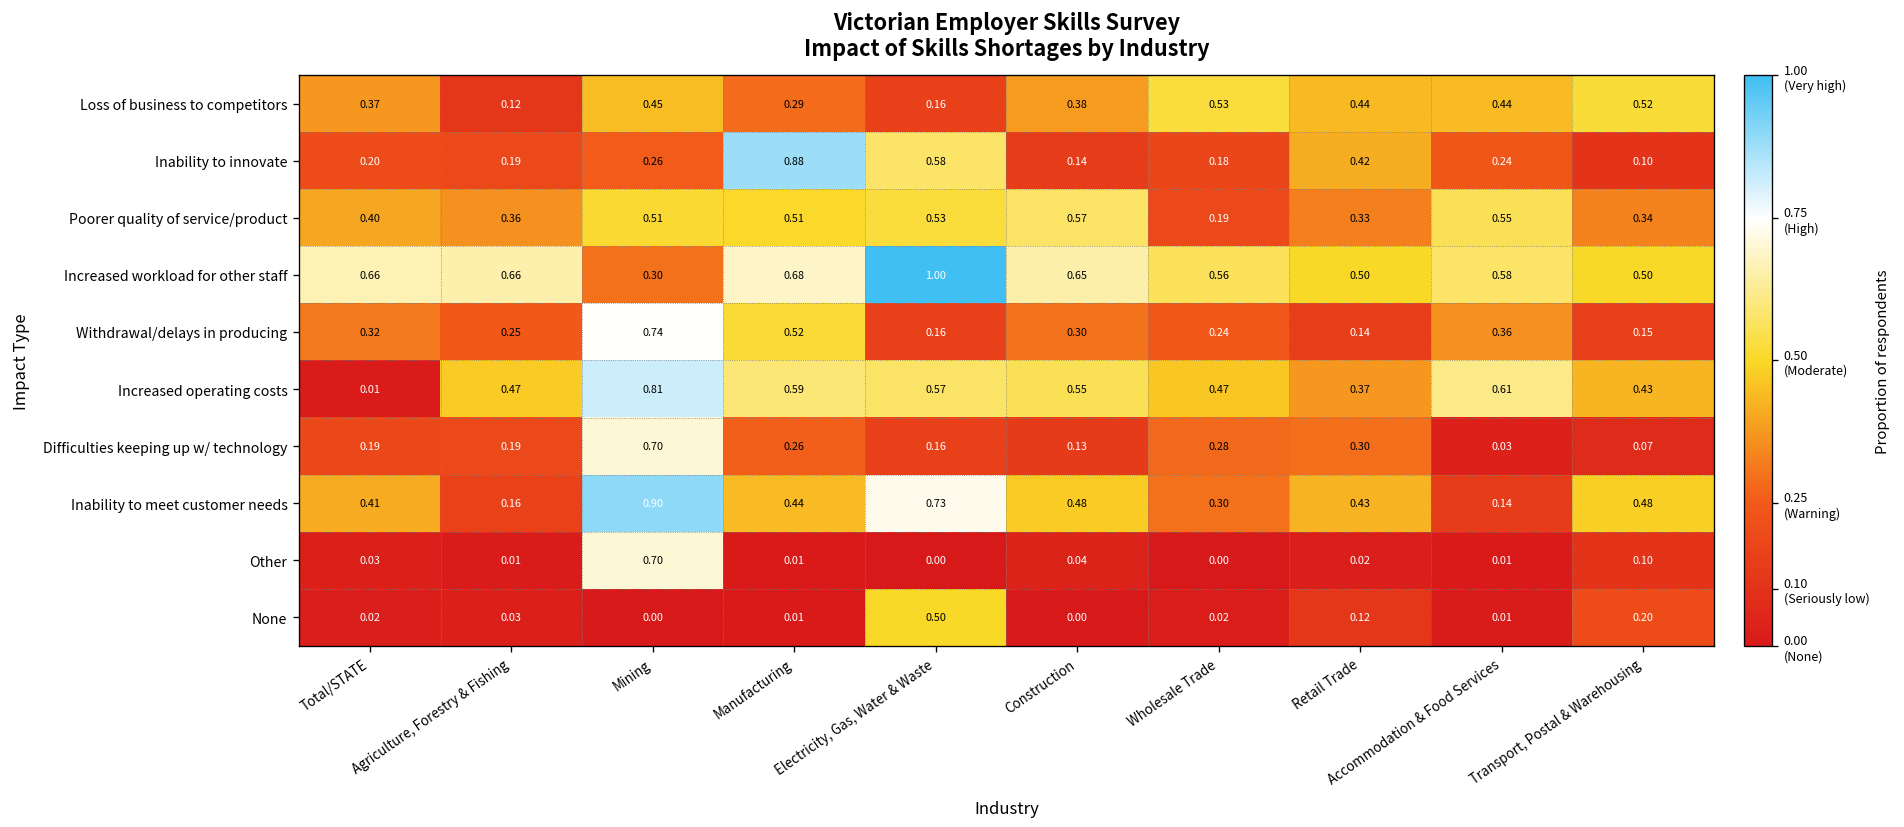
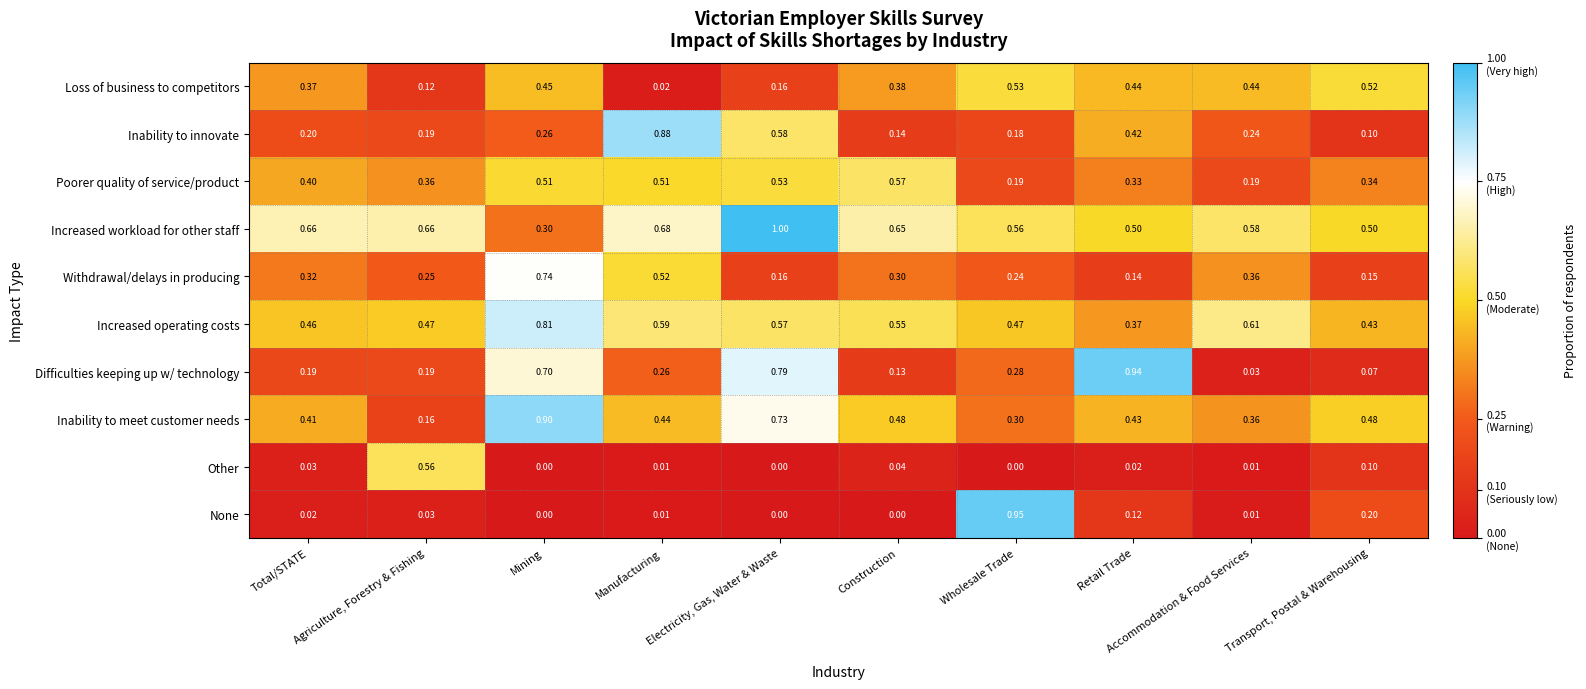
  {
    "Loss of business to competitors": {
      "Total/STATE": 0.37,
      "Agriculture, Forestry & Fishing": 0.12,
      "Mining": 0.45,
-     "Manufacturing": 0.29,
+     "Manufacturing": 0.02,
      "Electricity, Gas, Water & Waste": 0.16,
      "Construction": 0.38,
      "Wholesale Trade": 0.53,
      "Retail Trade": 0.44,
      "Accommodation & Food Services": 0.44,
      "Transport, Postal & Warehousing": 0.52
    },
    "Inability to innovate": {
      "Total/STATE": 0.20,
      "Agriculture, Forestry & Fishing": 0.19,
      "Mining": 0.26,
      "Manufacturing": 0.88,
      "Electricity, Gas, Water & Waste": 0.58,
      "Construction": 0.14,
      "Wholesale Trade": 0.18,
      "Retail Trade": 0.42,
      "Accommodation & Food Services": 0.24,
      "Transport, Postal & Warehousing": 0.10
    },
    "Poorer quality of service/product": {
      "Total/STATE": 0.40,
      "Agriculture, Forestry & Fishing": 0.36,
      "Mining": 0.51,
      "Manufacturing": 0.51,
      "Electricity, Gas, Water & Waste": 0.53,
      "Construction": 0.57,
      "Wholesale Trade": 0.19,
      "Retail Trade": 0.33,
-     "Accommodation & Food Services": 0.55,
+     "Accommodation & Food Services": 0.19,
      "Transport, Postal & Warehousing": 0.34
    },
    "Increased workload for other staff": {
      "Total/STATE": 0.66,
      "Agriculture, Forestry & Fishing": 0.66,
      "Mining": 0.30,
      "Manufacturing": 0.68,
      "Electricity, Gas, Water & Waste": 1.00,
      "Construction": 0.65,
      "Wholesale Trade": 0.56,
      "Retail Trade": 0.50,
      "Accommodation & Food Services": 0.58,
      "Transport, Postal & Warehousing": 0.50
    },
    "Withdrawal/delays in producing": {
      "Total/STATE": 0.32,
      "Agriculture, Forestry & Fishing": 0.25,
      "Mining": 0.74,
      "Manufacturing": 0.52,
      "Electricity, Gas, Water & Waste": 0.16,
      "Construction": 0.30,
      "Wholesale Trade": 0.24,
      "Retail Trade": 0.14,
      "Accommodation & Food Services": 0.36,
      "Transport, Postal & Warehousing": 0.15
    },
    "Increased operating costs": {
-     "Total/STATE": 0.01,
+     "Total/STATE": 0.46,
      "Agriculture, Forestry & Fishing": 0.47,
      "Mining": 0.81,
      "Manufacturing": 0.59,
      "Electricity, Gas, Water & Waste": 0.57,
      "Construction": 0.55,
      "Wholesale Trade": 0.47,
      "Retail Trade": 0.37,
      "Accommodation & Food Services": 0.61,
      "Transport, Postal & Warehousing": 0.43
    },
    "Difficulties keeping up w/ technology": {
      "Total/STATE": 0.19,
      "Agriculture, Forestry & Fishing": 0.19,
      "Mining": 0.70,
      "Manufacturing": 0.26,
-     "Electricity, Gas, Water & Waste": 0.16,
+     "Electricity, Gas, Water & Waste": 0.79,
      "Construction": 0.13,
      "Wholesale Trade": 0.28,
-     "Retail Trade": 0.30,
+     "Retail Trade": 0.94,
      "Accommodation & Food Services": 0.03,
      "Transport, Postal & Warehousing": 0.07
    },
    "Inability to meet customer needs": {
      "Total/STATE": 0.41,
      "Agriculture, Forestry & Fishing": 0.16,
      "Mining": 0.90,
      "Manufacturing": 0.44,
      "Electricity, Gas, Water & Waste": 0.73,
      "Construction": 0.48,
      "Wholesale Trade": 0.30,
      "Retail Trade": 0.43,
-     "Accommodation & Food Services": 0.14,
+     "Accommodation & Food Services": 0.36,
      "Transport, Postal & Warehousing": 0.48
    },
    "Other": {
      "Total/STATE": 0.03,
-     "Agriculture, Forestry & Fishing": 0.01,
-     "Mining": 0.70,
+     "Agriculture, Forestry & Fishing": 0.56,
+     "Mining": 0.00,
      "Manufacturing": 0.01,
      "Electricity, Gas, Water & Waste": 0.00,
      "Construction": 0.04,
      "Wholesale Trade": 0.00,
      "Retail Trade": 0.02,
      "Accommodation & Food Services": 0.01,
      "Transport, Postal & Warehousing": 0.10
    },
    "None": {
      "Total/STATE": 0.02,
      "Agriculture, Forestry & Fishing": 0.03,
      "Mining": 0.00,
      "Manufacturing": 0.01,
-     "Electricity, Gas, Water & Waste": 0.50,
+     "Electricity, Gas, Water & Waste": 0.00,
      "Construction": 0.00,
-     "Wholesale Trade": 0.02,
+     "Wholesale Trade": 0.95,
      "Retail Trade": 0.12,
      "Accommodation & Food Services": 0.01,
      "Transport, Postal & Warehousing": 0.20
    }
  }
